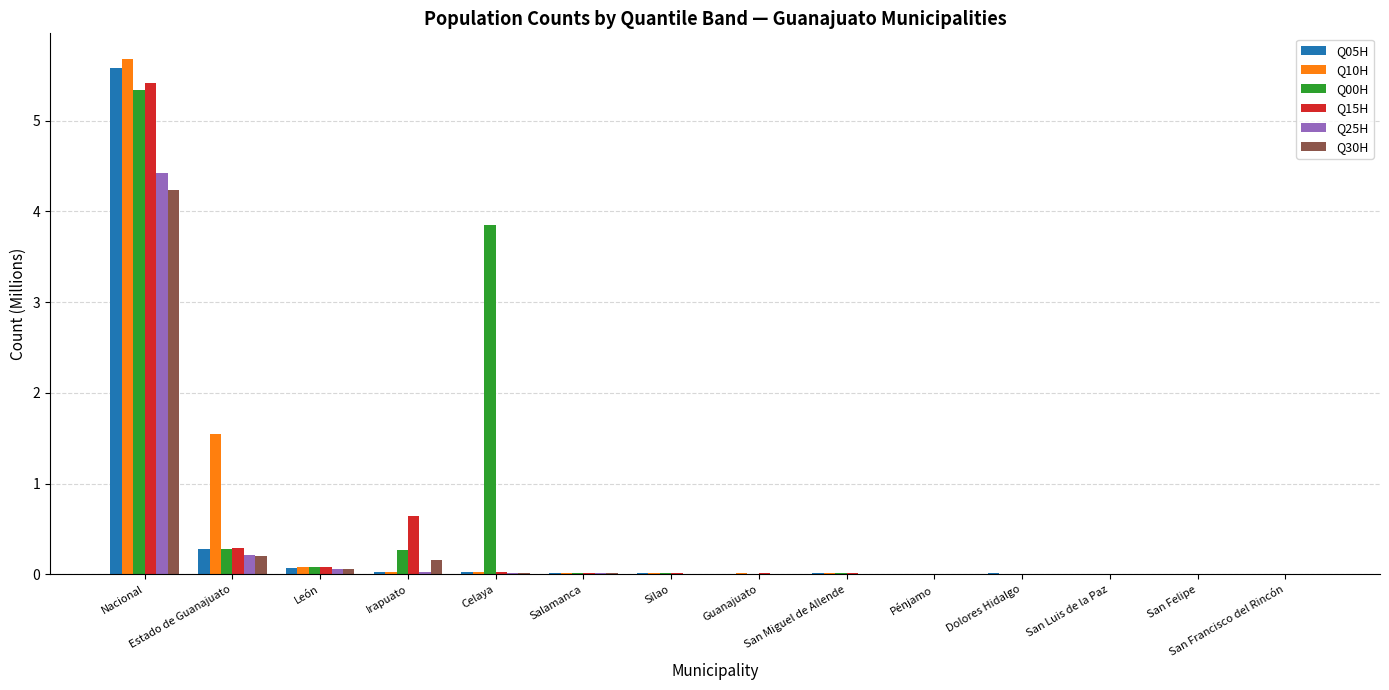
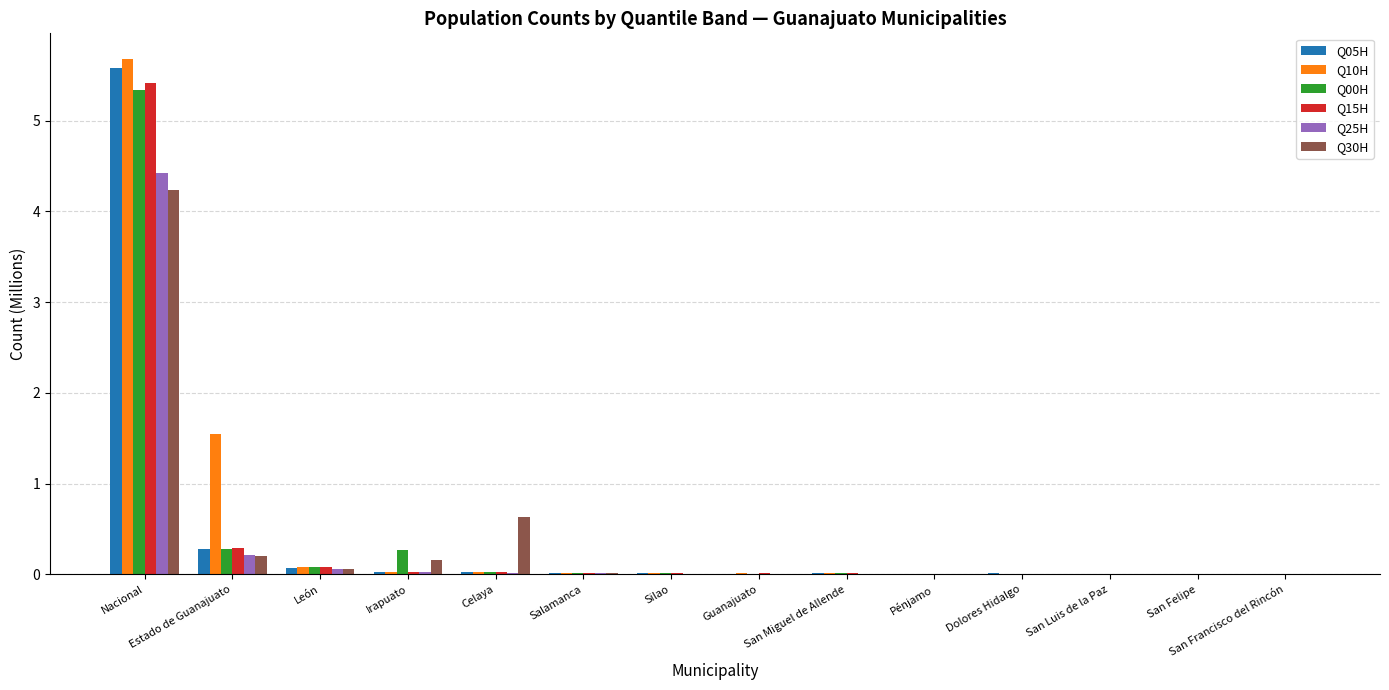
  {
    "Q05H": {
      "Nacional": 5.6,
      "Estado de Guanajuato": 0.3,
      "León": 0.1,
      "Irapuato": 0.0
    },
    "Q10H": {
      "Nacional": 5.7,
      "Estado de Guanajuato": 1.5,
      "León": 0.1
    },
    "Q00H": {
      "Nacional": 5.3,
      "Estado de Guanajuato": 0.3,
      "León": 0.1,
      "Irapuato": 0.3,
-     "Celaya": 3.9
+     "Celaya": 0.0
    },
    "Q15H": {
      "Nacional": 5.4,
      "Estado de Guanajuato": 0.3,
      "León": 0.1,
-     "Irapuato": 0.6
+     "Irapuato": 0.0
    },
    "Q25H": {
      "Nacional": 4.4,
      "Estado de Guanajuato": 0.2,
      "León": 0.1
    },
    "Q30H": {
      "Nacional": 4.2,
      "Estado de Guanajuato": 0.2,
      "León": 0.1,
      "Irapuato": 0.2,
-     "Celaya": 0.0
+     "Celaya": 0.6
    }
  }
